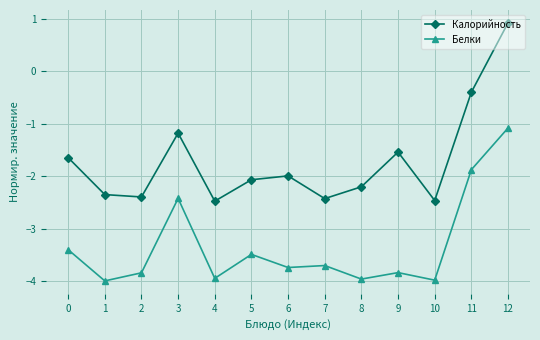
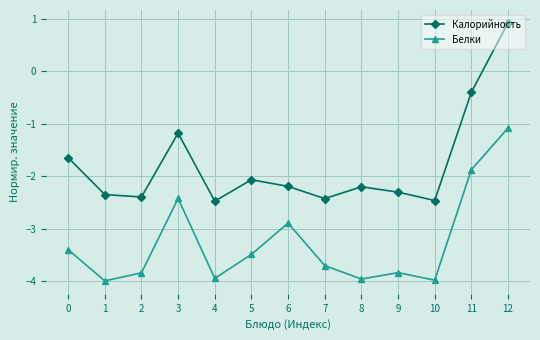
  {
    "Калорийность": {
      "0": -1.6,
      "1": -2.4,
      "2": -2.4,
      "3": -1.2,
      "4": -2.5,
      "5": -2.1,
-     "6": -2.0,
+     "6": -2.2,
      "7": -2.4,
      "8": -2.2,
-     "9": -1.5,
+     "9": -2.3,
      "10": -2.5,
      "11": -0.4
    },
    "Белки": {
      "0": -3.4,
      "1": -4.0,
      "2": -3.8,
      "3": -2.4,
      "4": -3.9,
      "5": -3.5,
-     "6": -3.7,
+     "6": -2.9,
      "7": -3.7,
      "8": -4.0,
      "9": -3.8,
      "10": -4.0,
      "11": -1.9,
      "12": -1.1
    }
  }
